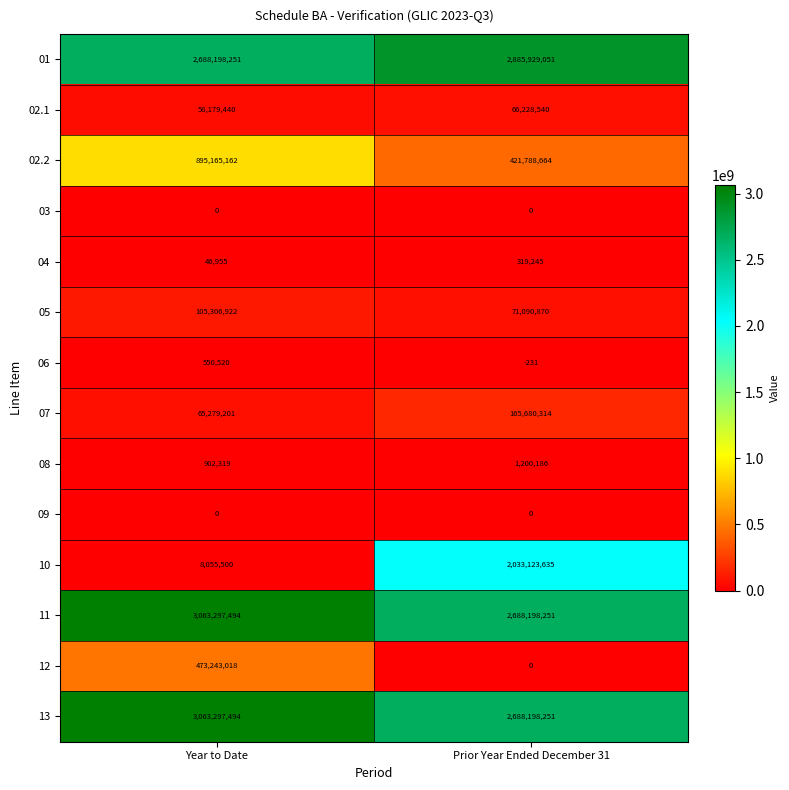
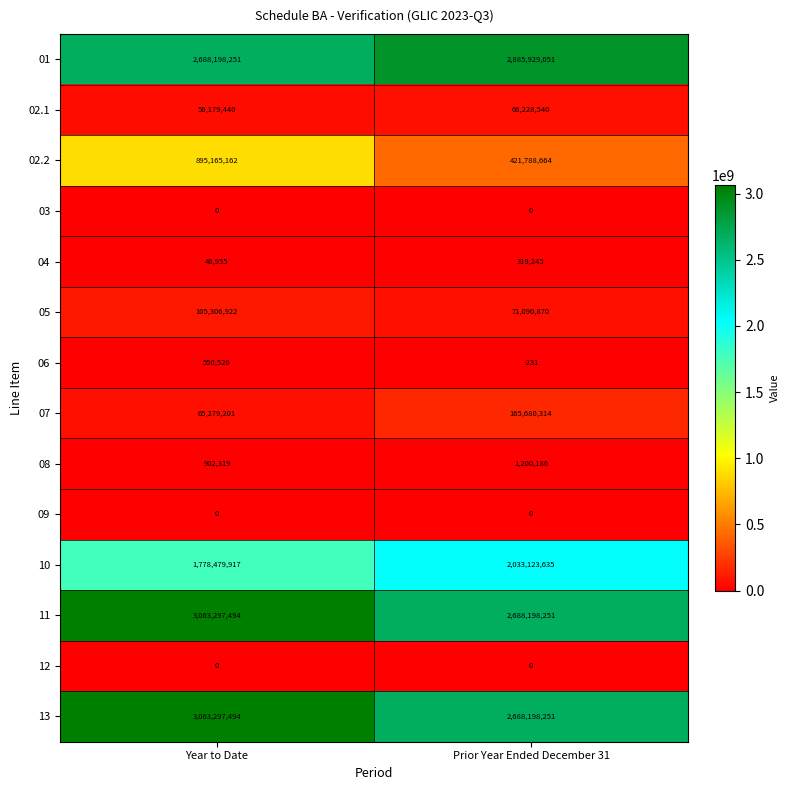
  {
    "01": {
      "Year to Date": "2,688,198,251",
      "Prior Year Ended December 31": "2,885,929,051"
    },
    "02.1": {
      "Year to Date": "58,179,440",
      "Prior Year Ended December 31": "66,228,540"
    },
    "02.2": {
      "Year to Date": "895,165,162",
      "Prior Year Ended December 31": "421,788,664"
    },
    "03": {
      "Year to Date": "0",
      "Prior Year Ended December 31": "0"
    },
    "04": {
      "Year to Date": "46,955",
      "Prior Year Ended December 31": "319,245"
    },
    "05": {
      "Year to Date": "105,306,922",
      "Prior Year Ended December 31": "71,090,870"
    },
    "06": {
      "Year to Date": "550,520",
      "Prior Year Ended December 31": "-231"
    },
    "07": {
      "Year to Date": "65,279,201",
      "Prior Year Ended December 31": "165,680,314"
    },
    "08": {
      "Year to Date": "902,319",
      "Prior Year Ended December 31": "1,200,186"
    },
    "09": {
      "Year to Date": "0",
      "Prior Year Ended December 31": "0"
    },
    "10": {
-     "Year to Date": "8,055,500",
+     "Year to Date": "1,778,479,917",
      "Prior Year Ended December 31": "2,033,123,635"
    },
    "11": {
      "Year to Date": "3,063,297,494",
      "Prior Year Ended December 31": "2,688,198,251"
    },
    "12": {
-     "Year to Date": "473,243,018",
+     "Year to Date": "0",
      "Prior Year Ended December 31": "0"
    },
    "13": {
      "Year to Date": "3,063,297,494",
      "Prior Year Ended December 31": "2,688,198,251"
    }
  }
